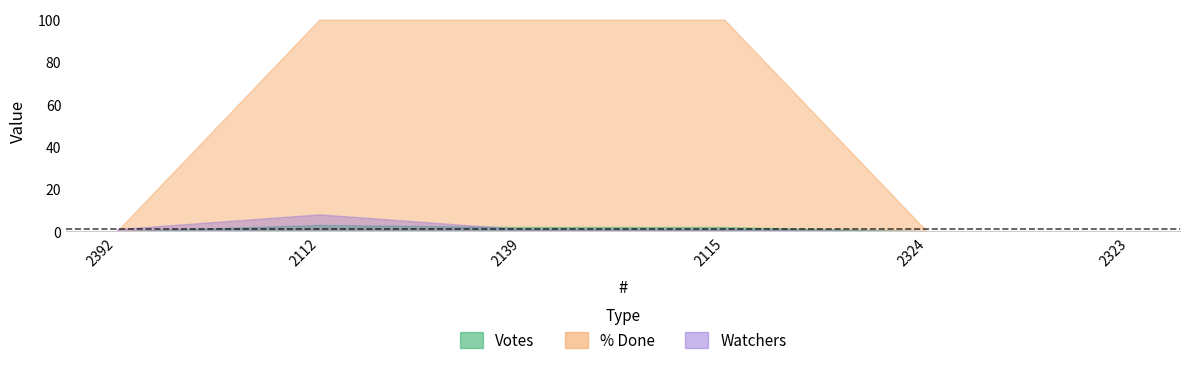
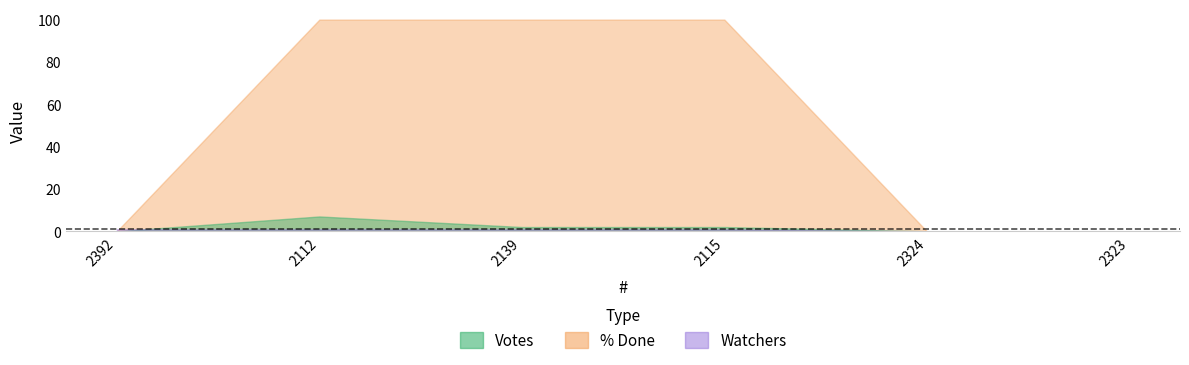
  {
    "% Done": {
      "2112": 100,
      "2139": 100,
      "2115": 100
    },
    "Votes": {
-     "2112": 3
+     "2112": 7
    },
    "Watchers": {
-     "2112": 8
+     "2112": 1
    }
  }
